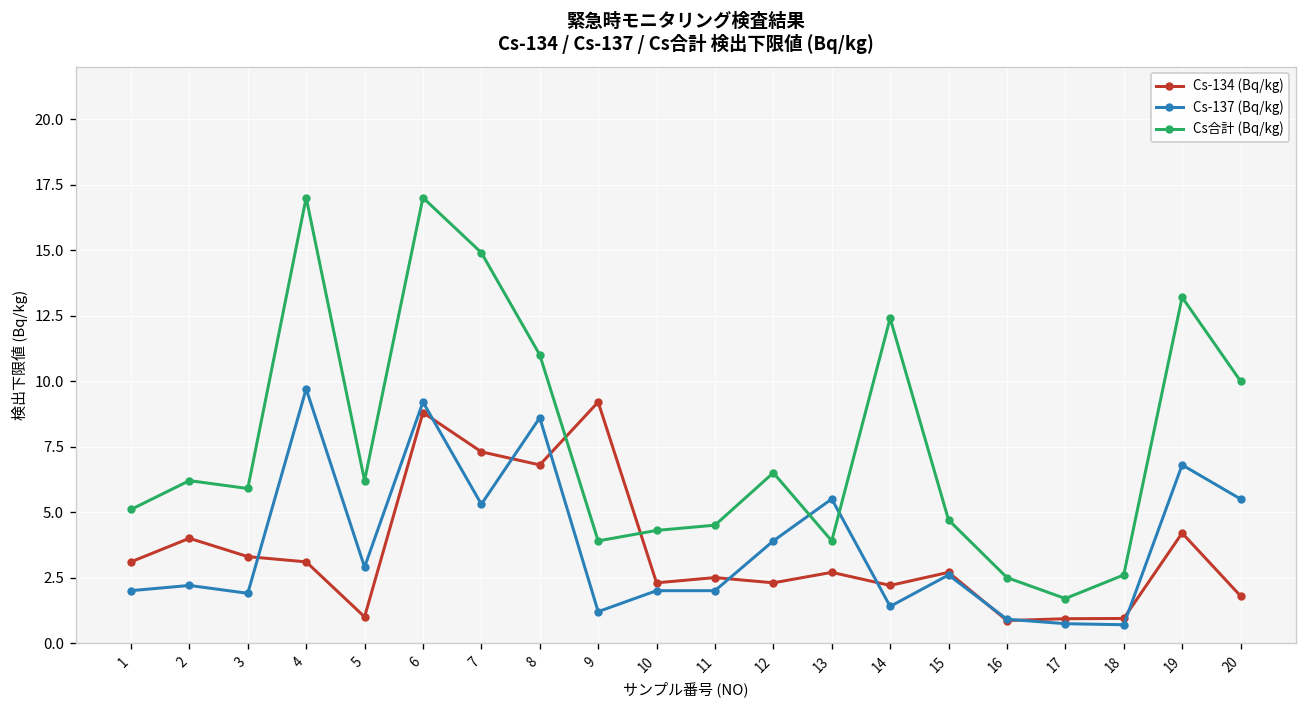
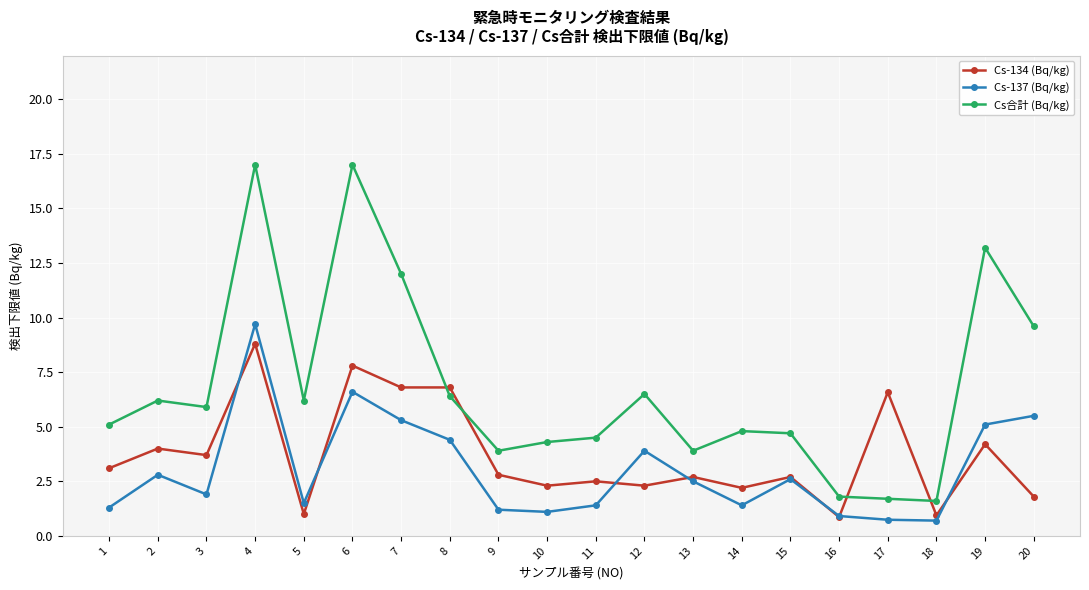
  {
    "Cs-134 (Bq/kg)": {
      "1": 3.1,
      "2": 4.0,
-     "3": 3.3,
-     "4": 3.1,
+     "3": 3.7,
+     "4": 8.8,
      "5": 1.0,
-     "6": 8.8,
-     "7": 7.3,
+     "6": 7.8,
+     "7": 6.8,
      "8": 6.8,
-     "9": 9.2,
+     "9": 2.8,
      "10": 2.3,
      "11": 2.5,
      "12": 2.3,
      "13": 2.7,
      "14": 2.2,
-     "17": 0.9,
+     "17": 6.6,
      "18": 0.9,
      "19": 4.2,
      "20": 1.8
    },
    "Cs-137 (Bq/kg)": {
-     "1": 2.0,
-     "2": 2.2,
+     "1": 1.3,
+     "2": 2.8,
      "3": 1.9,
      "4": 9.7,
-     "5": 2.9,
-     "6": 9.2,
+     "5": 1.5,
+     "6": 6.6,
      "7": 5.3,
-     "8": 8.6,
+     "8": 4.4,
      "9": 1.2,
-     "10": 2.0,
-     "11": 2.0,
+     "10": 1.1,
+     "11": 1.4,
      "12": 3.9,
-     "13": 5.5,
+     "13": 2.5,
      "14": 1.4,
      "17": 0.7,
      "18": 0.7,
-     "19": 6.8,
+     "19": 5.1,
      "20": 5.5
    },
    "Cs合計 (Bq/kg)": {
      "1": 5.1,
      "2": 6.2,
      "3": 5.9,
      "4": 17.0,
      "5": 6.2,
      "6": 17.0,
-     "7": 14.9,
-     "8": 11.0,
+     "7": 12.0,
+     "8": 6.4,
      "9": 3.9,
      "10": 4.3,
      "11": 4.5,
      "12": 6.5,
      "13": 3.9,
-     "14": 12.4,
+     "14": 4.8,
      "15": 4.7,
-     "16": 2.5,
+     "16": 1.8,
      "17": 1.7,
-     "18": 2.6,
+     "18": 1.6,
      "19": 13.2,
-     "20": 10.0
+     "20": 9.6
    }
  }
